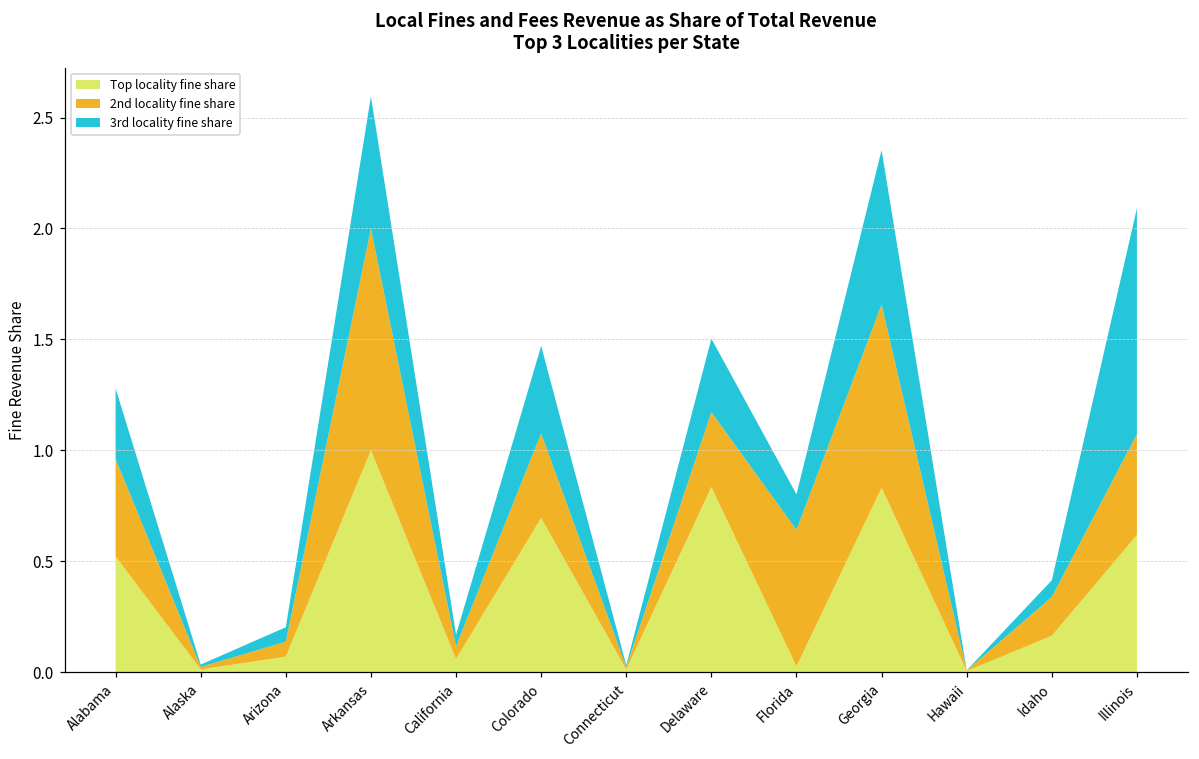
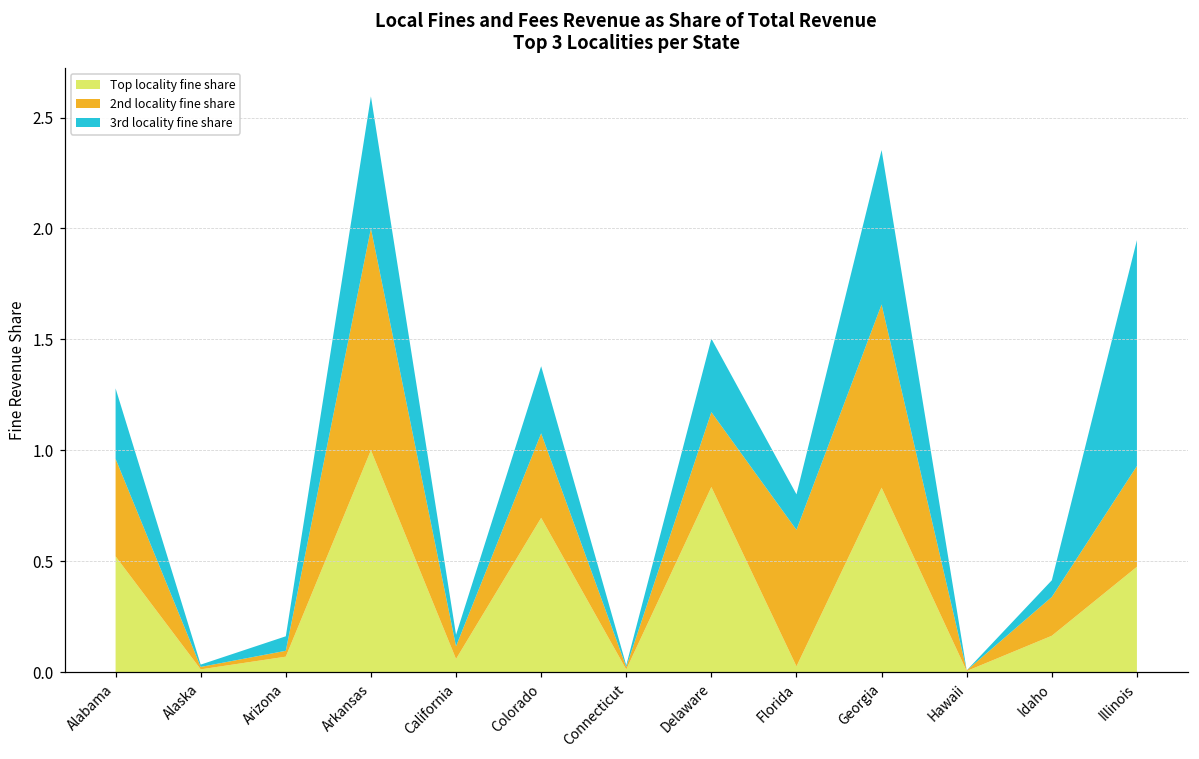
  {
    "Top locality fine share": {
      "Alabama": 0.52,
      "Arizona": 0.07,
      "Arkansas": 1.00,
      "California": 0.06,
      "Colorado": 0.70,
      "Delaware": 0.83,
      "Florida": 0.03,
      "Georgia": 0.83,
      "Idaho": 0.16,
-     "Illinois": 0.62
+     "Illinois": 0.47
    },
    "2nd locality fine share": {
      "Alabama": 0.44,
-     "Arizona": 0.07,
+     "Arizona": 0.03,
      "Arkansas": 1.00,
      "California": 0.06,
      "Colorado": 0.38,
      "Delaware": 0.34,
      "Florida": 0.62,
      "Georgia": 0.83,
      "Idaho": 0.17,
      "Illinois": 0.45
    },
    "3rd locality fine share": {
      "Alabama": 0.32,
      "Arizona": 0.07,
      "Arkansas": 0.60,
      "California": 0.05,
-     "Colorado": 0.39,
+     "Colorado": 0.30,
      "Delaware": 0.33,
      "Florida": 0.16,
      "Georgia": 0.70,
      "Idaho": 0.08,
      "Illinois": 1.02
    }
  }
